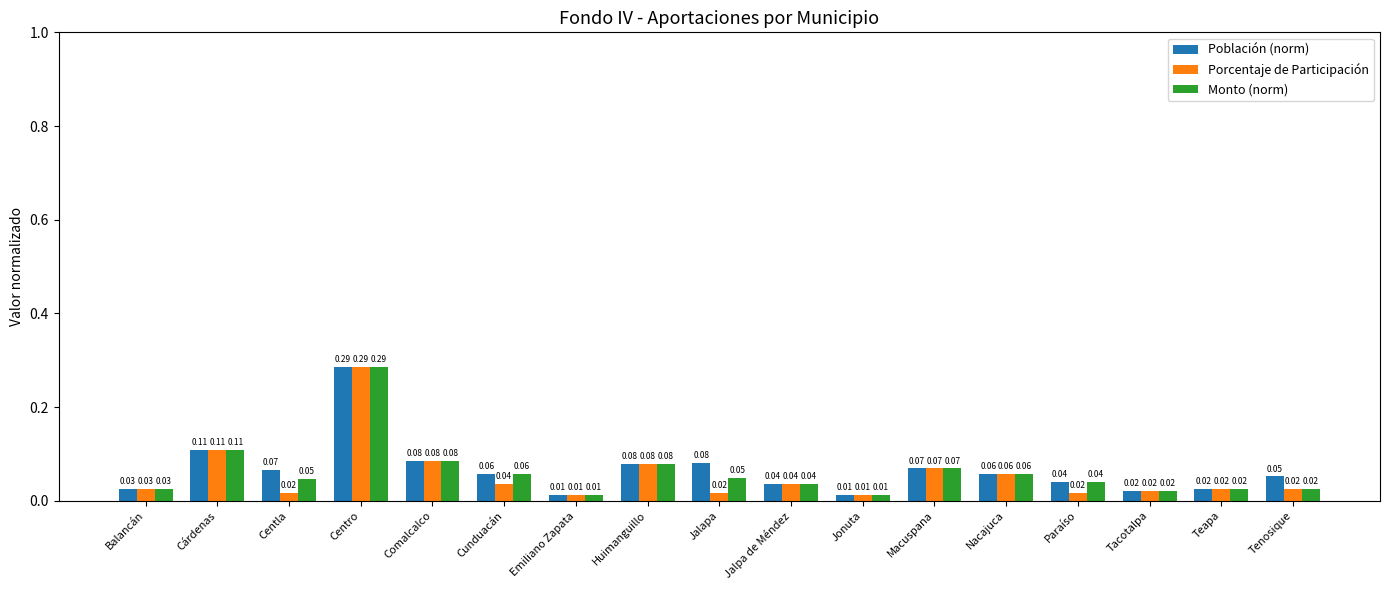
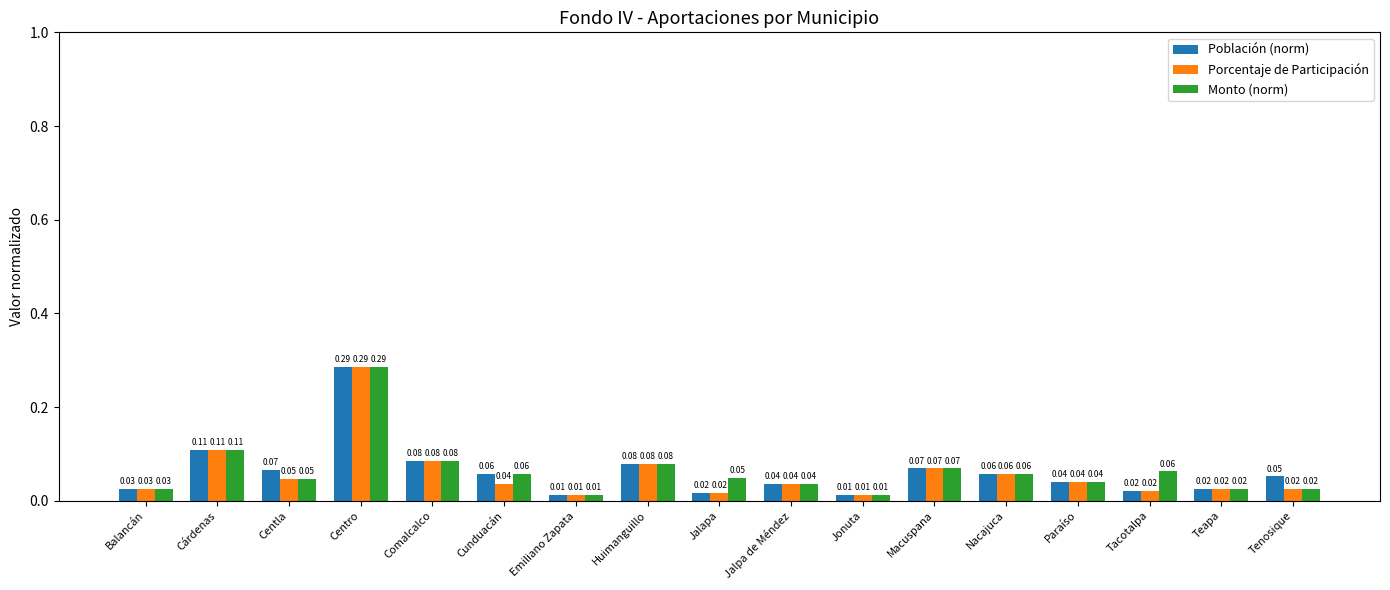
  {
    "Población (norm)": {
      "Balancán": 0.03,
      "Cárdenas": 0.11,
      "Centla": 0.07,
      "Centro": 0.29,
      "Comalcalco": 0.08,
      "Cunduacán": 0.06,
      "Emiliano Zapata": 0.01,
      "Huimanguillo": 0.08,
-     "Jalapa": 0.08,
+     "Jalapa": 0.02,
      "Jalpa de Méndez": 0.04,
      "Jonuta": 0.01,
      "Macuspana": 0.07,
      "Nacajuca": 0.06,
      "Paraíso": 0.04,
      "Tacotalpa": 0.02,
      "Teapa": 0.02,
      "Tenosique": 0.05
    },
    "Porcentaje de Participación": {
      "Balancán": 0.03,
      "Cárdenas": 0.11,
-     "Centla": 0.02,
+     "Centla": 0.05,
      "Centro": 0.29,
      "Comalcalco": 0.08,
      "Cunduacán": 0.04,
      "Emiliano Zapata": 0.01,
      "Huimanguillo": 0.08,
      "Jalapa": 0.02,
      "Jalpa de Méndez": 0.04,
      "Jonuta": 0.01,
      "Macuspana": 0.07,
      "Nacajuca": 0.06,
-     "Paraíso": 0.02,
+     "Paraíso": 0.04,
      "Tacotalpa": 0.02,
      "Teapa": 0.02,
      "Tenosique": 0.02
    },
    "Monto (norm)": {
      "Balancán": 0.03,
      "Cárdenas": 0.11,
      "Centla": 0.05,
      "Centro": 0.29,
      "Comalcalco": 0.08,
      "Cunduacán": 0.06,
      "Emiliano Zapata": 0.01,
      "Huimanguillo": 0.08,
      "Jalapa": 0.05,
      "Jalpa de Méndez": 0.04,
      "Jonuta": 0.01,
      "Macuspana": 0.07,
      "Nacajuca": 0.06,
      "Paraíso": 0.04,
-     "Tacotalpa": 0.02,
+     "Tacotalpa": 0.06,
      "Teapa": 0.02,
      "Tenosique": 0.02
    }
  }
